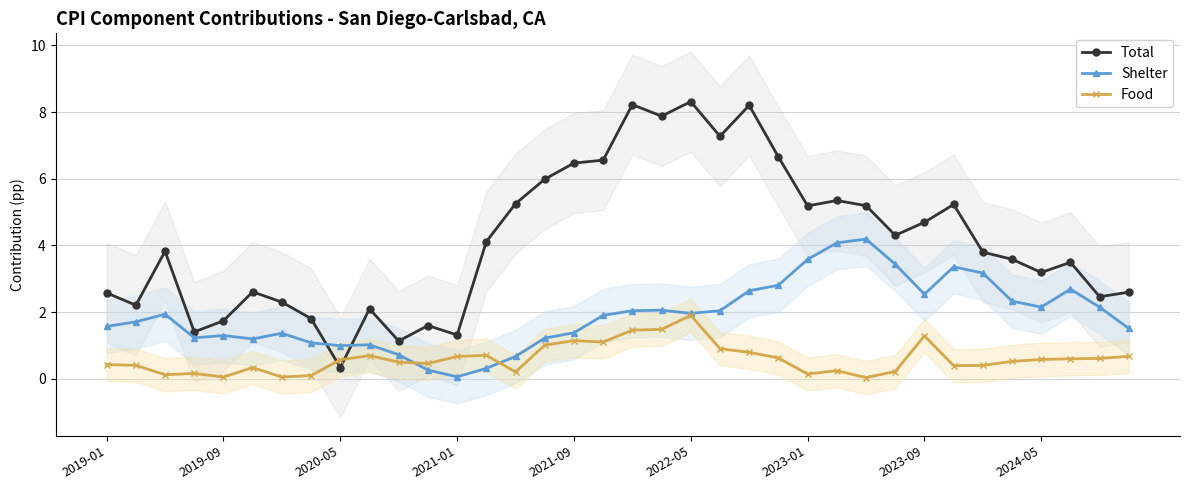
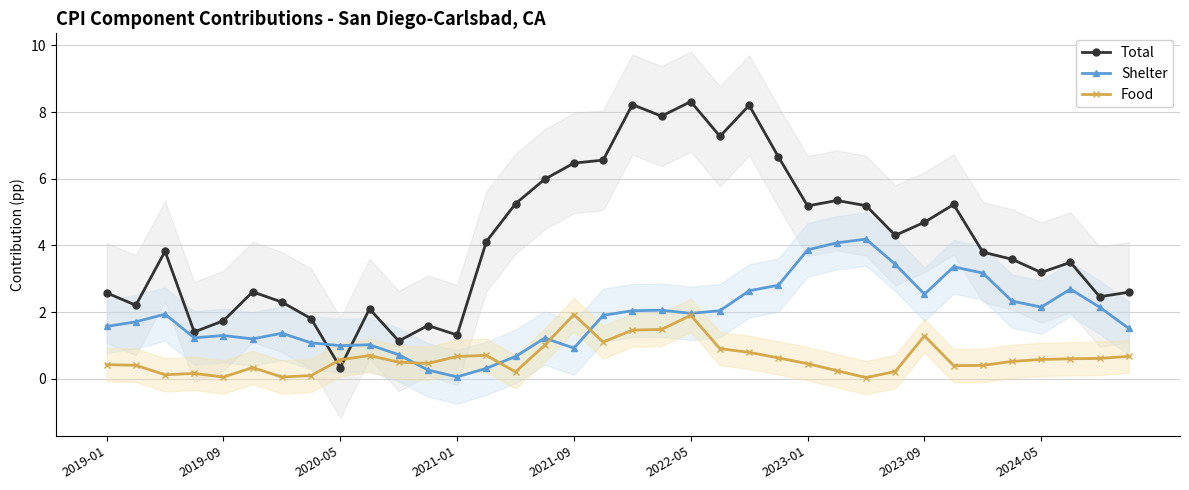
  {
    "Total": {
      "2019-01": 2.6,
      "2019-09": 1.7,
      "2020-05": 0.3,
      "2021-01": 1.3,
      "2021-09": 6.5,
      "2022-05": 8.3,
      "2023-01": 5.2,
      "2023-09": 4.7,
      "2024-05": 3.2
    },
    "Shelter": {
      "2019-01": 1.6,
      "2019-09": 1.3,
      "2020-05": 1.0,
      "2021-01": 0.1,
-     "2021-09": 1.4,
-     "2023-01": 3.6,
+     "2021-09": 0.9,
+     "2023-01": 3.9,
      "2023-09": 2.5,
      "2024-05": 2.1
    },
    "Food": {
      "2019-01": 0.4,
      "2019-09": 0.1,
      "2020-05": 0.6,
      "2021-01": 0.7,
-     "2021-09": 1.1,
-     "2023-01": 0.1,
+     "2021-09": 1.9,
+     "2023-01": 0.5,
      "2023-09": 1.3,
      "2024-05": 0.6
    }
  }
